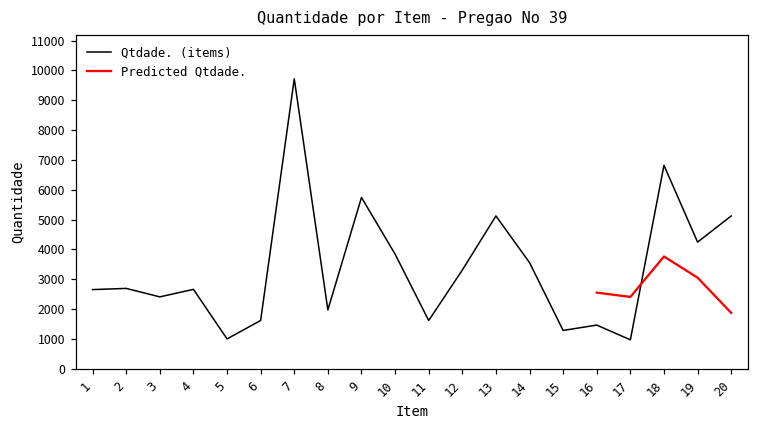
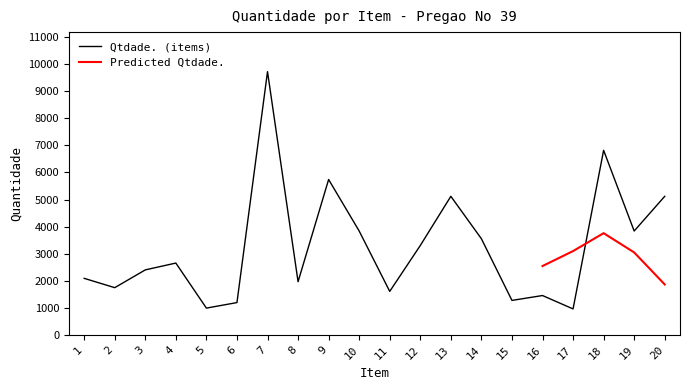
  {
    "Qtdade. (items)": {
-     "1": 2700,
-     "2": 2700,
+     "1": 2100,
+     "2": 1800,
      "3": 2400,
      "4": 2700,
      "5": 1000,
-     "6": 1600,
+     "6": 1200,
      "7": 9700,
      "8": 2000,
      "9": 5700,
      "10": 3800,
      "11": 1600,
      "12": 3300,
      "13": 5100,
      "14": 3600,
      "15": 1300,
      "16": 1500,
      "17": 1000,
      "18": 6800,
-     "19": 4200,
+     "19": 3800,
      "20": 5100
    },
    "Predicted Qtdade.": {
      "16": 2500,
-     "17": 2400,
+     "17": 3100,
      "18": 3800,
      "19": 3100,
      "20": 1900
    }
  }
